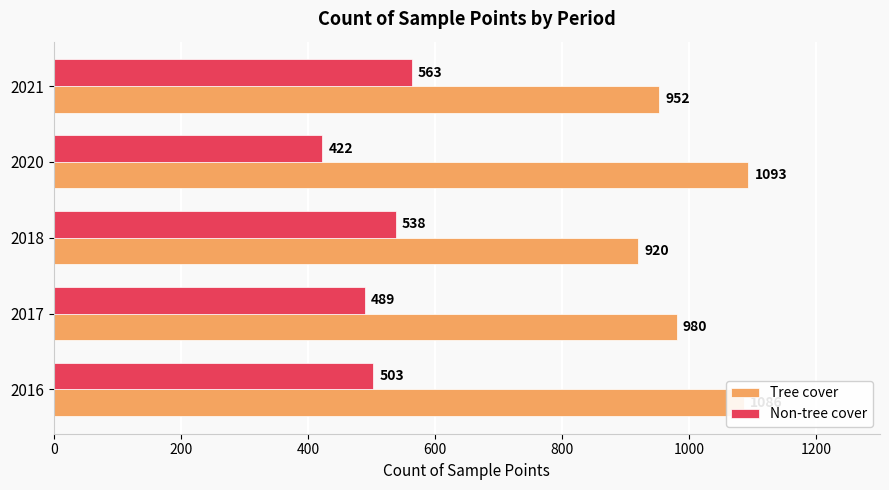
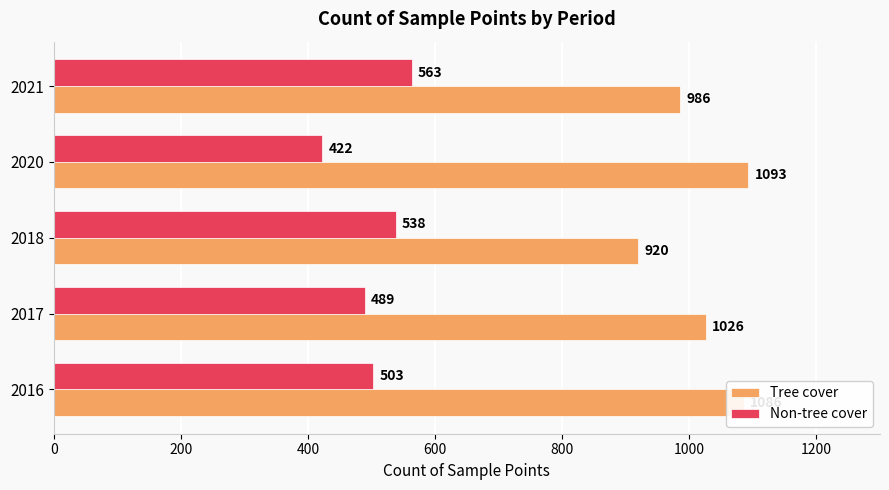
  {
    "Tree cover": {
-     "2021": 952,
+     "2021": 986,
      "2020": 1093,
      "2018": 920,
-     "2017": 980
+     "2017": 1026
    },
    "Non-tree cover": {
      "2021": 563,
      "2020": 422,
      "2018": 538,
      "2017": 489,
      "2016": 503
    }
  }
